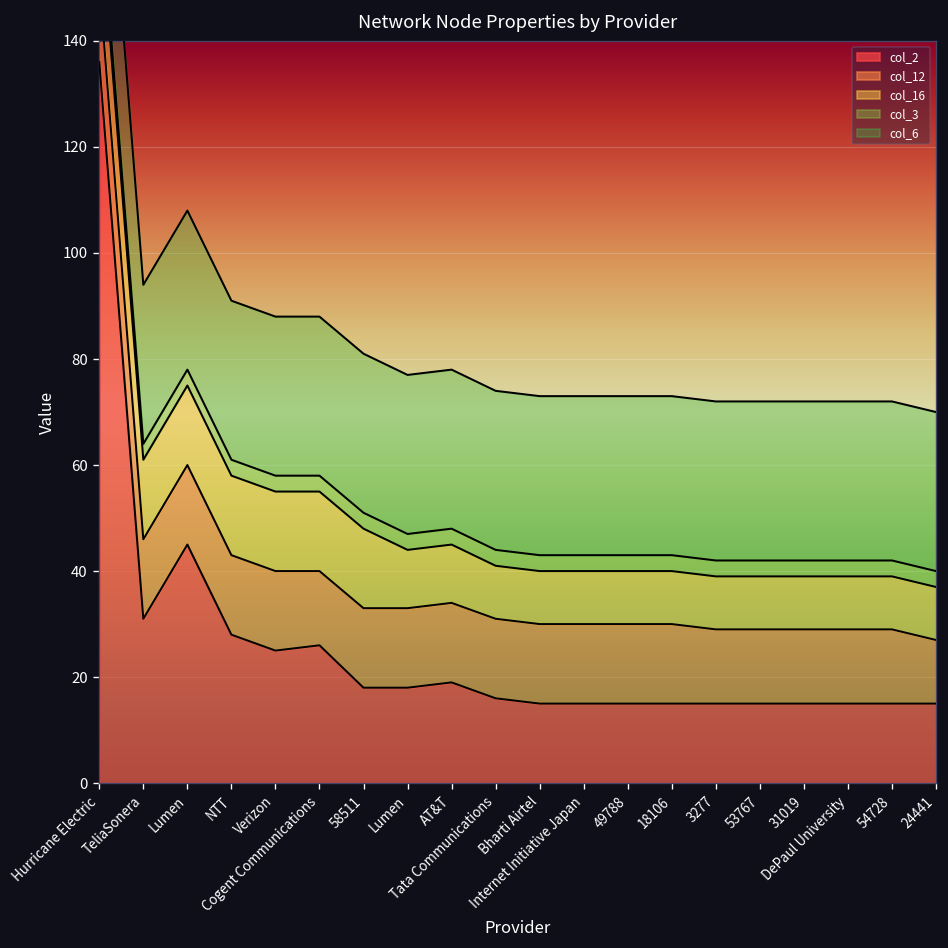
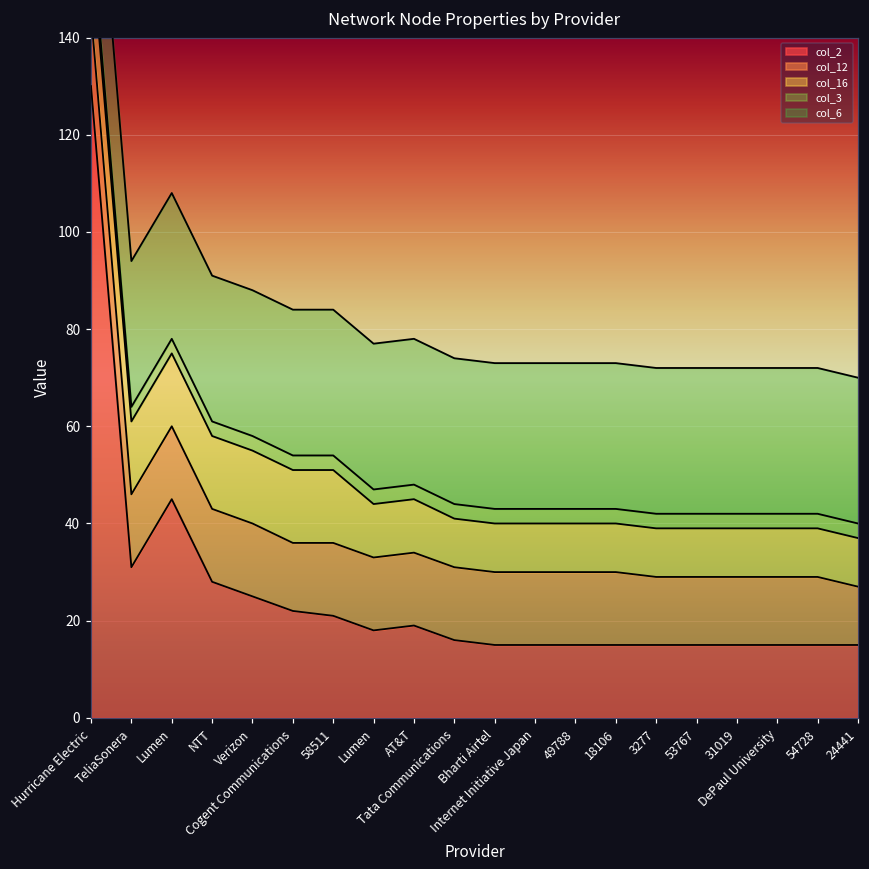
  {
    "col_2": {
-     "Hurricane Electric": 136,
+     "Hurricane Electric": 130,
      "TeliaSonera": 31,
      "NTT": 28,
      "Verizon": 25,
-     "Cogent Communications": 26,
-     "58511": 18,
+     "Cogent Communications": 22,
+     "58511": 21,
      "AT&T": 19,
      "Tata Communications": 16,
      "Bharti Airtel": 15,
      "Internet Initiative Japan": 15,
      "49788": 15,
      "18106": 15,
      "3277": 15,
      "53767": 15,
      "31019": 15,
      "DePaul University": 15,
      "54728": 15,
      "24441": 15
    }
  }
